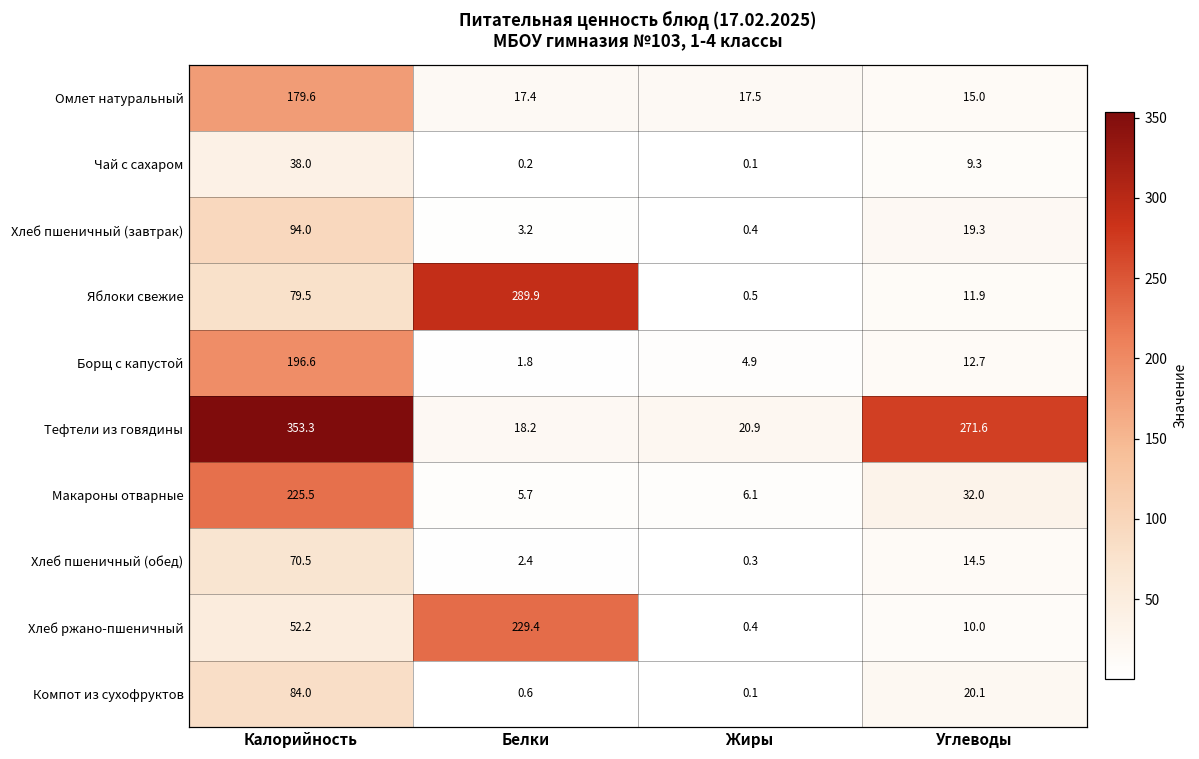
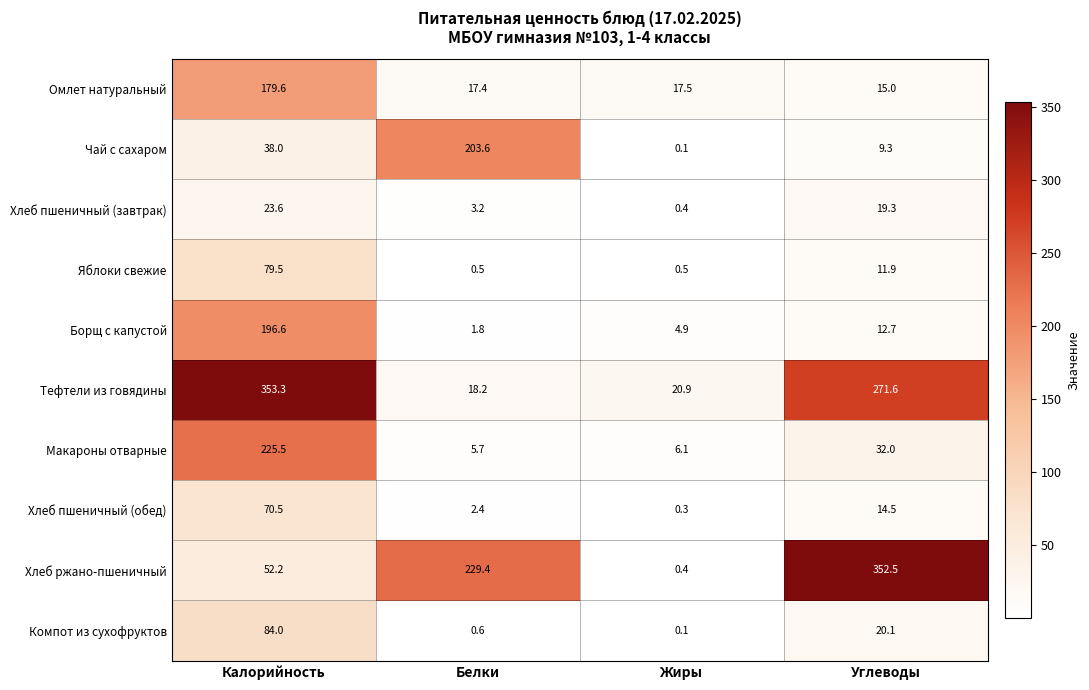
  {
    "Омлет натуральный": {
      "Калорийность": 179.6,
      "Белки": 17.4,
      "Жиры": 17.5,
      "Углеводы": 15.0
    },
    "Чай с сахаром": {
      "Калорийность": 38.0,
-     "Белки": 0.2,
+     "Белки": 203.6,
      "Жиры": 0.1,
      "Углеводы": 9.3
    },
    "Хлеб пшеничный (завтрак)": {
-     "Калорийность": 94.0,
+     "Калорийность": 23.6,
      "Белки": 3.2,
      "Жиры": 0.4,
      "Углеводы": 19.3
    },
    "Яблоки свежие": {
      "Калорийность": 79.5,
-     "Белки": 289.9,
+     "Белки": 0.5,
      "Жиры": 0.5,
      "Углеводы": 11.9
    },
    "Борщ с капустой": {
      "Калорийность": 196.6,
      "Белки": 1.8,
      "Жиры": 4.9,
      "Углеводы": 12.7
    },
    "Тефтели из говядины": {
      "Калорийность": 353.3,
      "Белки": 18.2,
      "Жиры": 20.9,
      "Углеводы": 271.6
    },
    "Макароны отварные": {
      "Калорийность": 225.5,
      "Белки": 5.7,
      "Жиры": 6.1,
      "Углеводы": 32.0
    },
    "Хлеб пшеничный (обед)": {
      "Калорийность": 70.5,
      "Белки": 2.4,
      "Жиры": 0.3,
      "Углеводы": 14.5
    },
    "Хлеб ржано-пшеничный": {
      "Калорийность": 52.2,
      "Белки": 229.4,
      "Жиры": 0.4,
-     "Углеводы": 10.0
+     "Углеводы": 352.5
    },
    "Компот из сухофруктов": {
      "Калорийность": 84.0,
      "Белки": 0.6,
      "Жиры": 0.1,
      "Углеводы": 20.1
    }
  }
